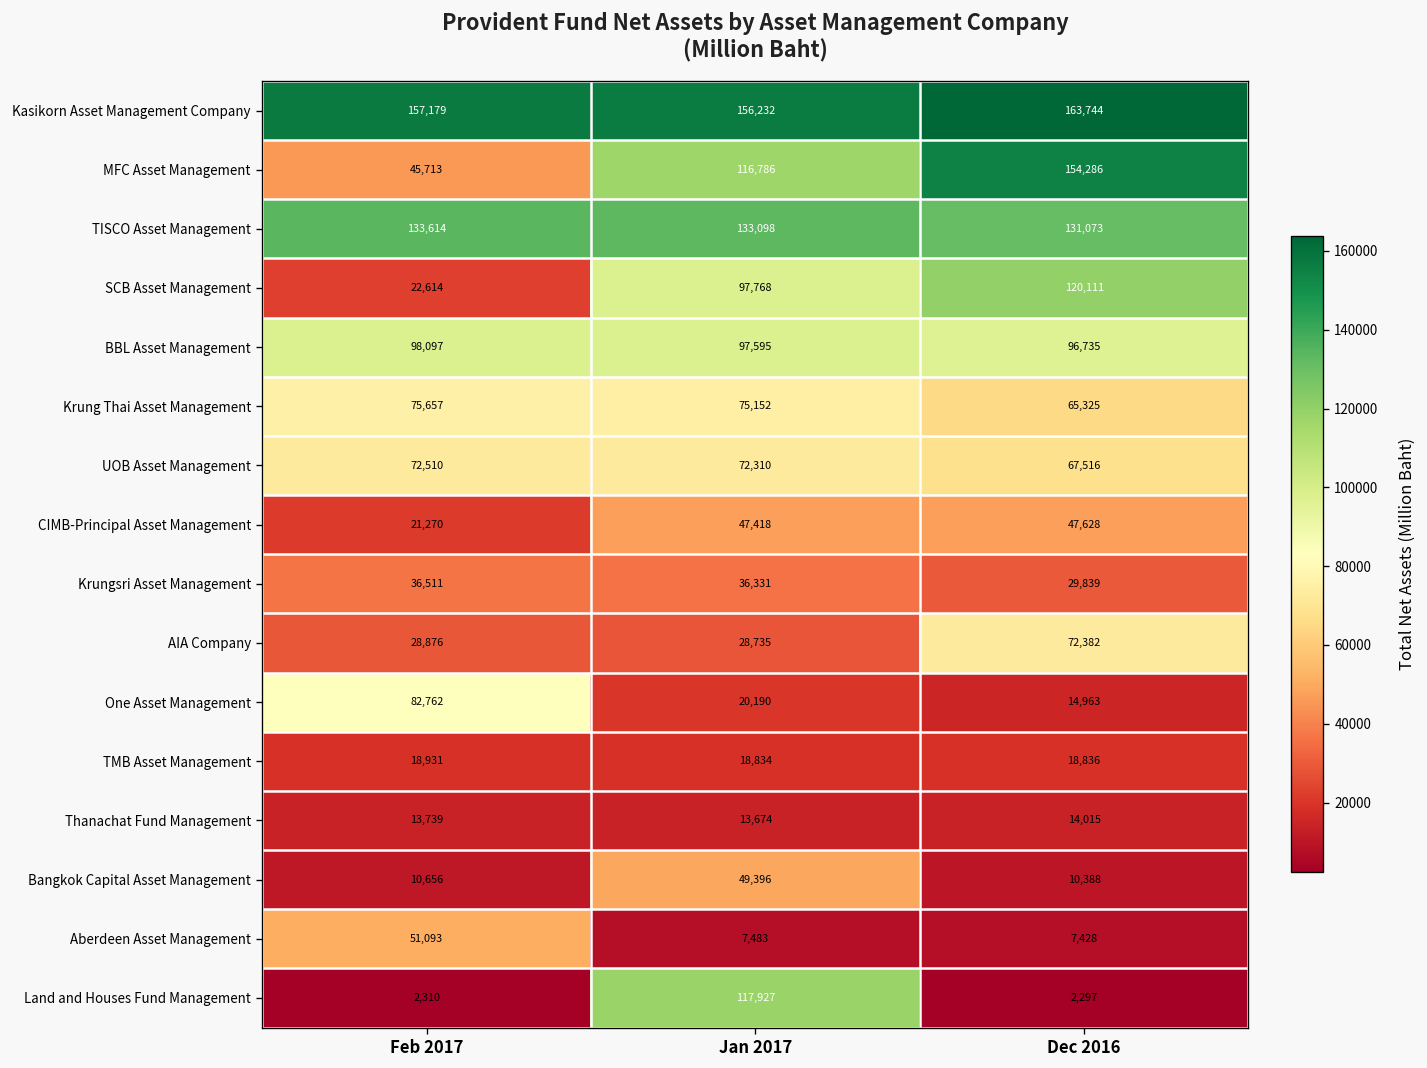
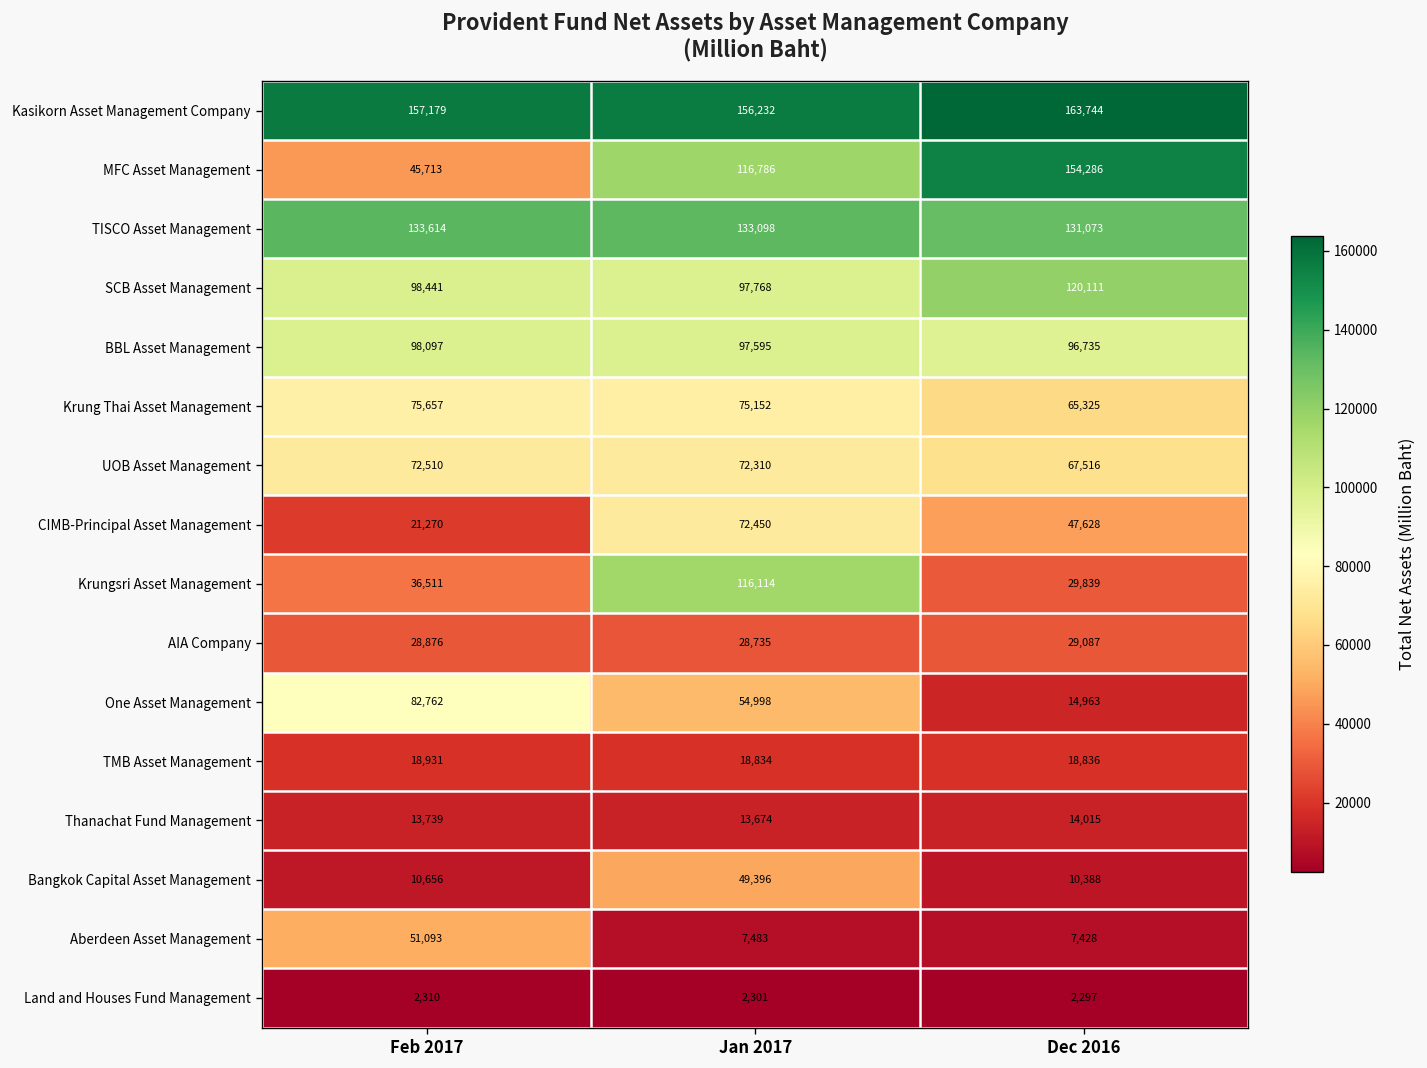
  {
    "Kasikorn Asset Management Company": {
      "Feb 2017": "157,179",
      "Jan 2017": "156,232",
      "Dec 2016": "163,744"
    },
    "MFC Asset Management": {
      "Feb 2017": "45,713",
      "Jan 2017": "116,786",
      "Dec 2016": "154,286"
    },
    "TISCO Asset Management": {
      "Feb 2017": "133,614",
      "Jan 2017": "133,098",
      "Dec 2016": "131,073"
    },
    "SCB Asset Management": {
-     "Feb 2017": "22,614",
+     "Feb 2017": "98,441",
      "Jan 2017": "97,768",
      "Dec 2016": "120,111"
    },
    "BBL Asset Management": {
      "Feb 2017": "98,097",
      "Jan 2017": "97,595",
      "Dec 2016": "96,735"
    },
    "Krung Thai Asset Management": {
      "Feb 2017": "75,657",
      "Jan 2017": "75,152",
      "Dec 2016": "65,325"
    },
    "UOB Asset Management": {
      "Feb 2017": "72,510",
      "Jan 2017": "72,310",
      "Dec 2016": "67,516"
    },
    "CIMB-Principal Asset Management": {
      "Feb 2017": "21,270",
-     "Jan 2017": "47,418",
+     "Jan 2017": "72,450",
      "Dec 2016": "47,628"
    },
    "Krungsri Asset Management": {
      "Feb 2017": "36,511",
-     "Jan 2017": "36,331",
+     "Jan 2017": "116,114",
      "Dec 2016": "29,839"
    },
    "AIA Company": {
      "Feb 2017": "28,876",
      "Jan 2017": "28,735",
-     "Dec 2016": "72,382"
+     "Dec 2016": "29,087"
    },
    "One Asset Management": {
      "Feb 2017": "82,762",
-     "Jan 2017": "20,190",
+     "Jan 2017": "54,998",
      "Dec 2016": "14,963"
    },
    "TMB Asset Management": {
      "Feb 2017": "18,931",
      "Jan 2017": "18,834",
      "Dec 2016": "18,836"
    },
    "Thanachat Fund Management": {
      "Feb 2017": "13,739",
      "Jan 2017": "13,674",
      "Dec 2016": "14,015"
    },
    "Bangkok Capital Asset Management": {
      "Feb 2017": "10,656",
      "Jan 2017": "49,396",
      "Dec 2016": "10,388"
    },
    "Aberdeen Asset Management": {
      "Feb 2017": "51,093",
      "Jan 2017": "7,483",
      "Dec 2016": "7,428"
    },
    "Land and Houses Fund Management": {
      "Feb 2017": "2,310",
-     "Jan 2017": "117,927",
+     "Jan 2017": "2,301",
      "Dec 2016": "2,297"
    }
  }
